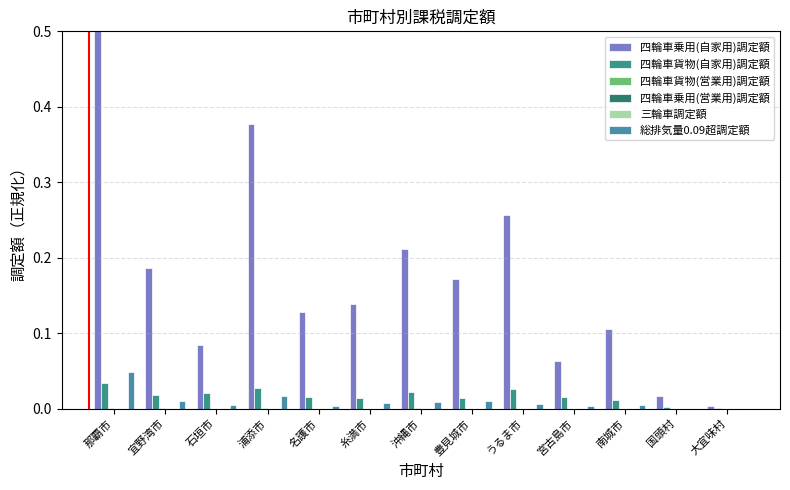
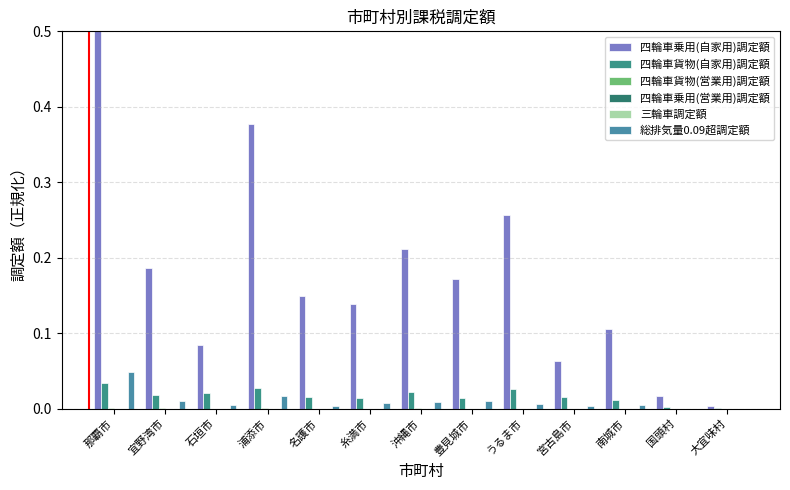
  {
    "四輪車乗用(自家用)調定額": {
      "那覇市": 0.50,
      "宜野湾市": 0.19,
      "石垣市": 0.08,
      "浦添市": 0.38,
-     "名護市": 0.13,
+     "名護市": 0.15,
      "糸満市": 0.14,
      "沖縄市": 0.21,
      "豊見城市": 0.17,
      "うるま市": 0.26,
      "宮古島市": 0.06,
      "南城市": 0.11,
      "国頭村": 0.02,
      "大宜味村": 0.00
    },
    "四輪車貨物(営業用)調定額": {
      "大宜味村": 0.00
    },
    "三輪車調定額": {
      "那覇市": 0.00,
      "宜野湾市": 0.00,
      "石垣市": 0.00,
      "浦添市": 0.00,
      "名護市": 0.00,
      "糸満市": 0.00,
      "沖縄市": 0.00,
      "豊見城市": 0.00,
      "うるま市": 0.00,
      "宮古島市": 0.00,
      "南城市": 0.00,
      "国頭村": 0.00,
      "大宜味村": 0.00
    }
  }
